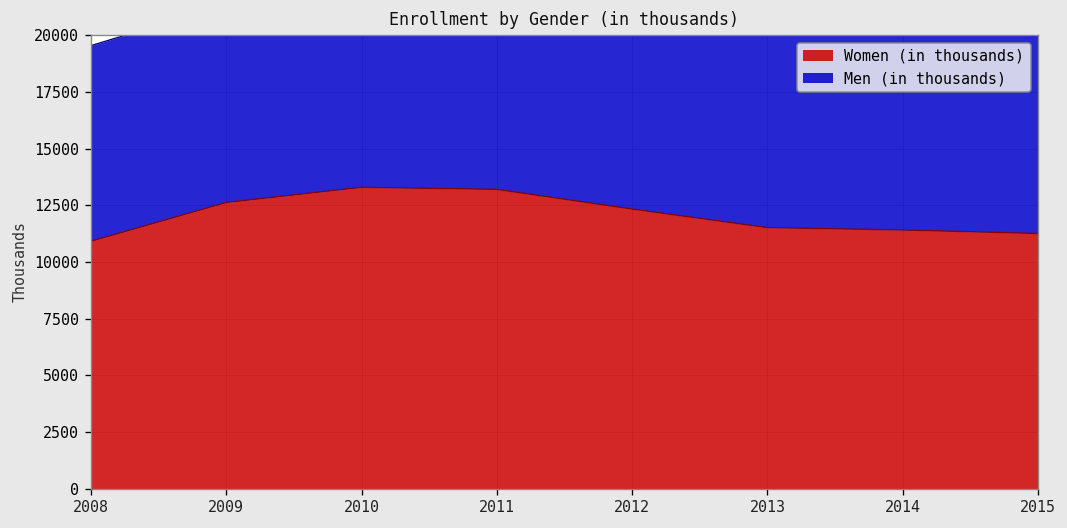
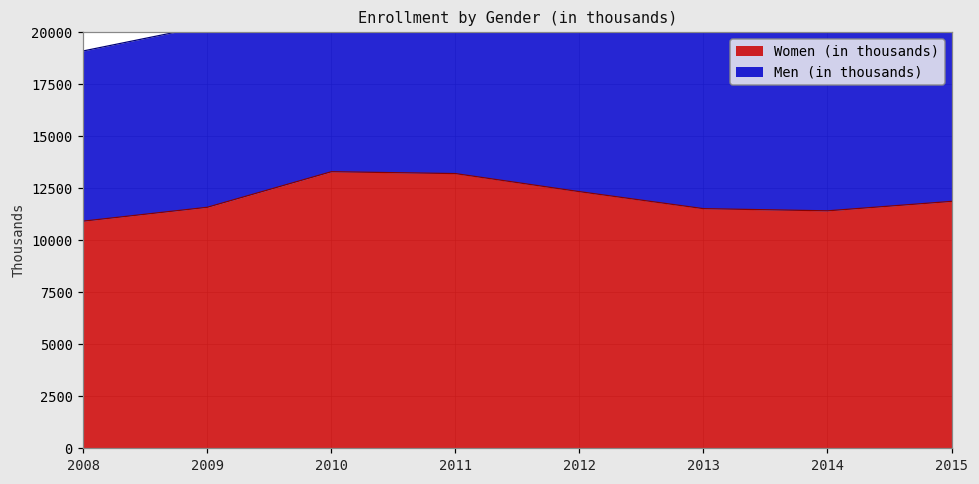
  {
    "Women (in thousands)": {
      "2008": 10900,
-     "2009": 12600,
+     "2009": 11600,
      "2010": 13300,
      "2011": 13200,
      "2012": 12300,
      "2013": 11500,
      "2014": 11400,
-     "2015": 11300
+     "2015": 11900
    },
    "Men (in thousands)": {
-     "2008": 8600
+     "2008": 8200
    }
  }
